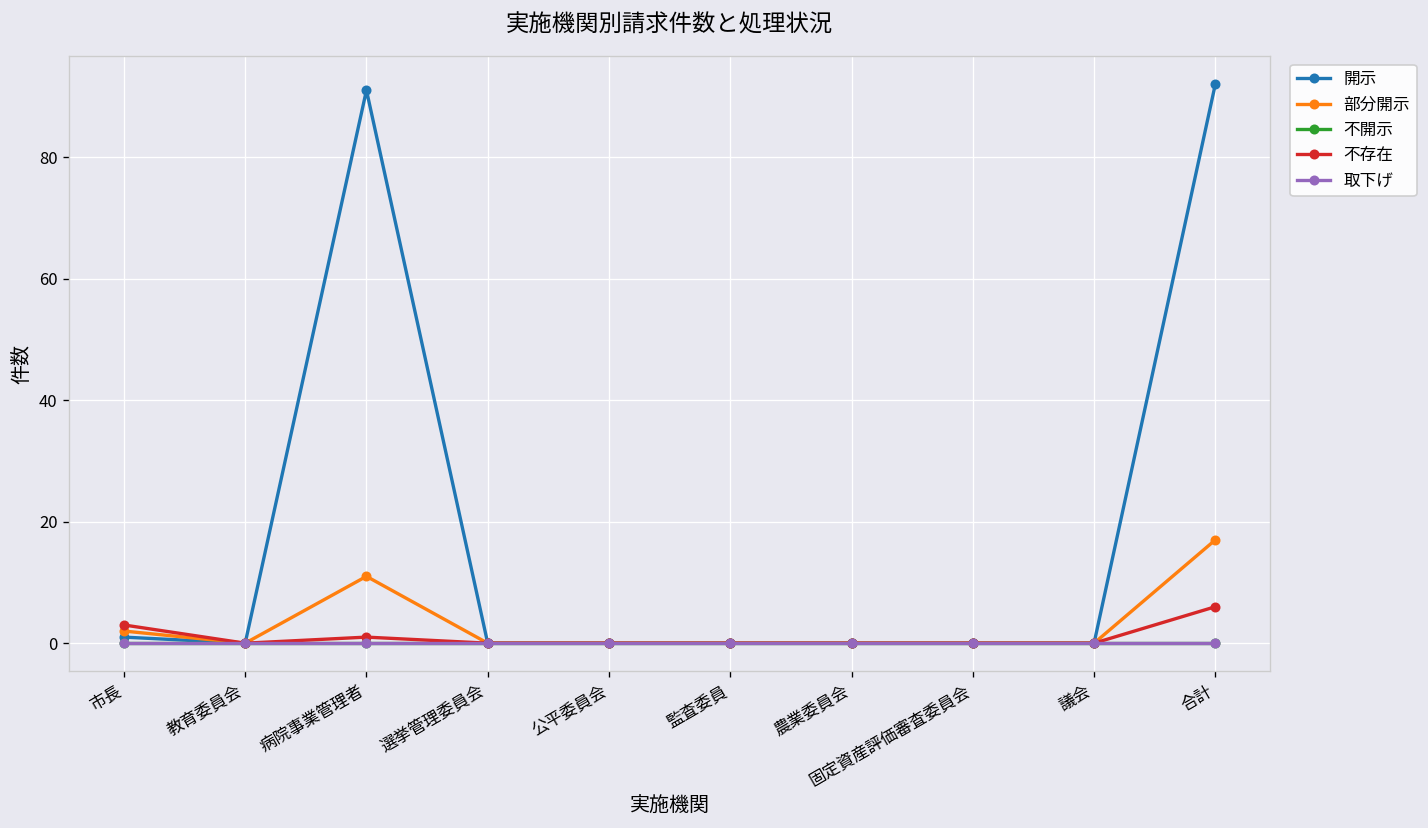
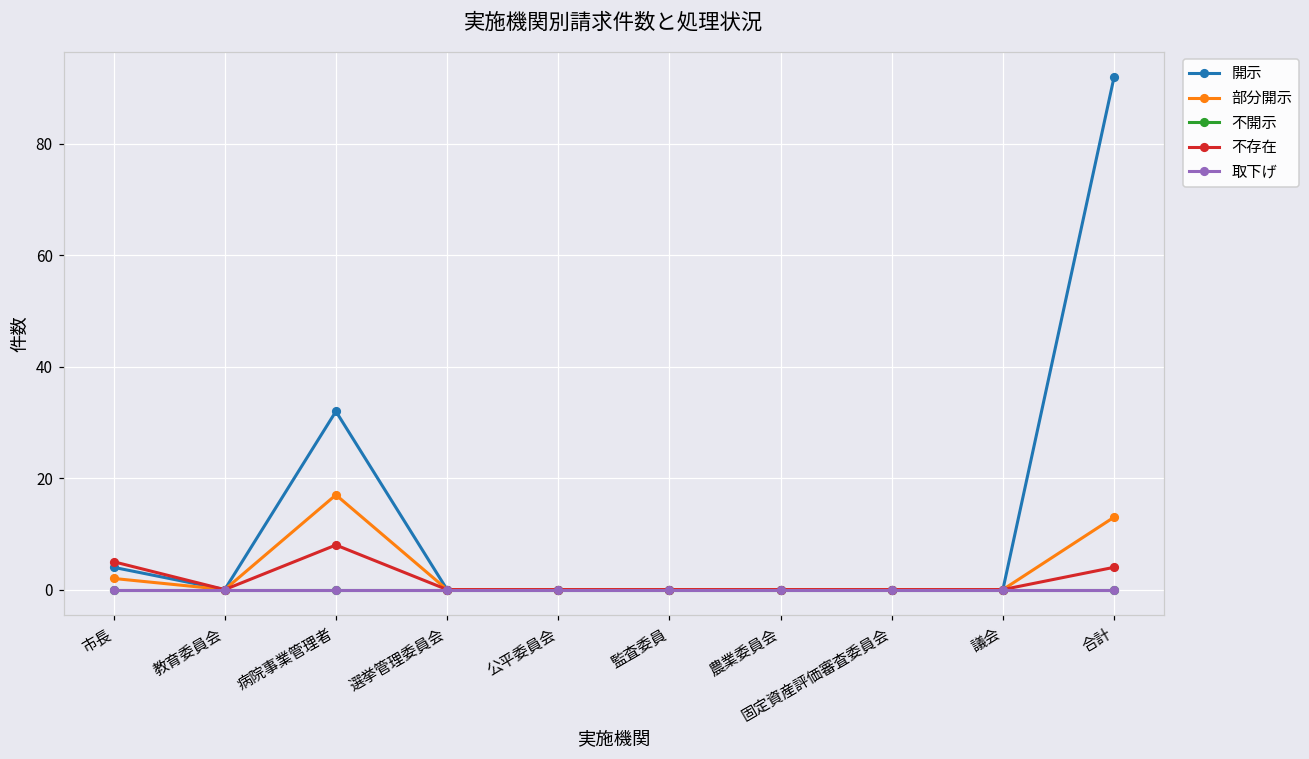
  {
    "開示": {
-     "市長": 1,
-     "病院事業管理者": 91,
+     "市長": 4,
+     "病院事業管理者": 32,
      "合計": 92
    },
    "部分開示": {
      "市長": 2,
-     "病院事業管理者": 11,
-     "合計": 17
+     "病院事業管理者": 17,
+     "合計": 13
    },
    "取下げ": {
      "市長": 0,
      "病院事業管理者": 0,
      "合計": 0
    },
    "不存在": {
-     "市長": 3,
-     "病院事業管理者": 1,
-     "合計": 6
+     "市長": 5,
+     "病院事業管理者": 8,
+     "合計": 4
    }
  }
